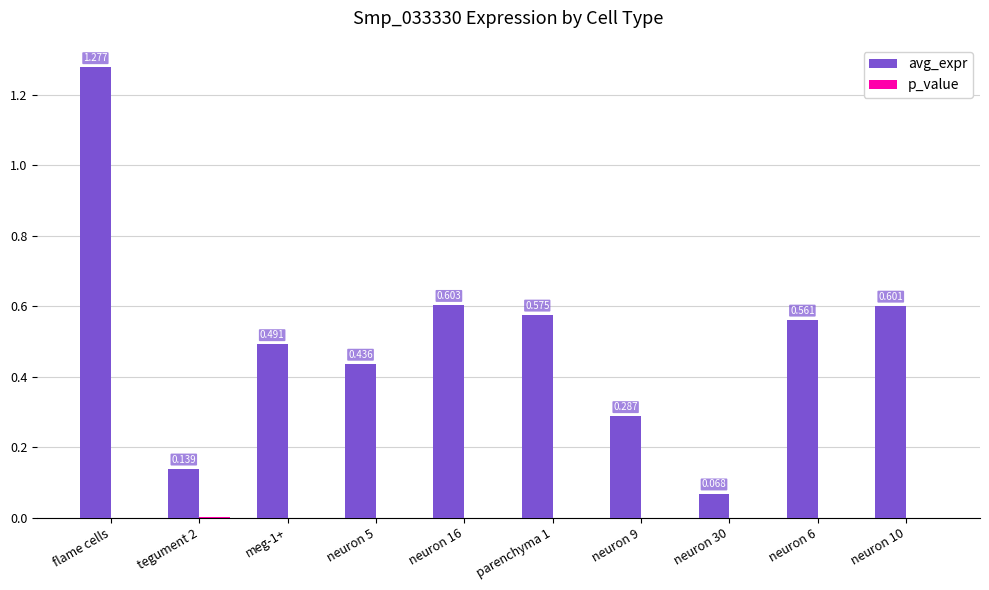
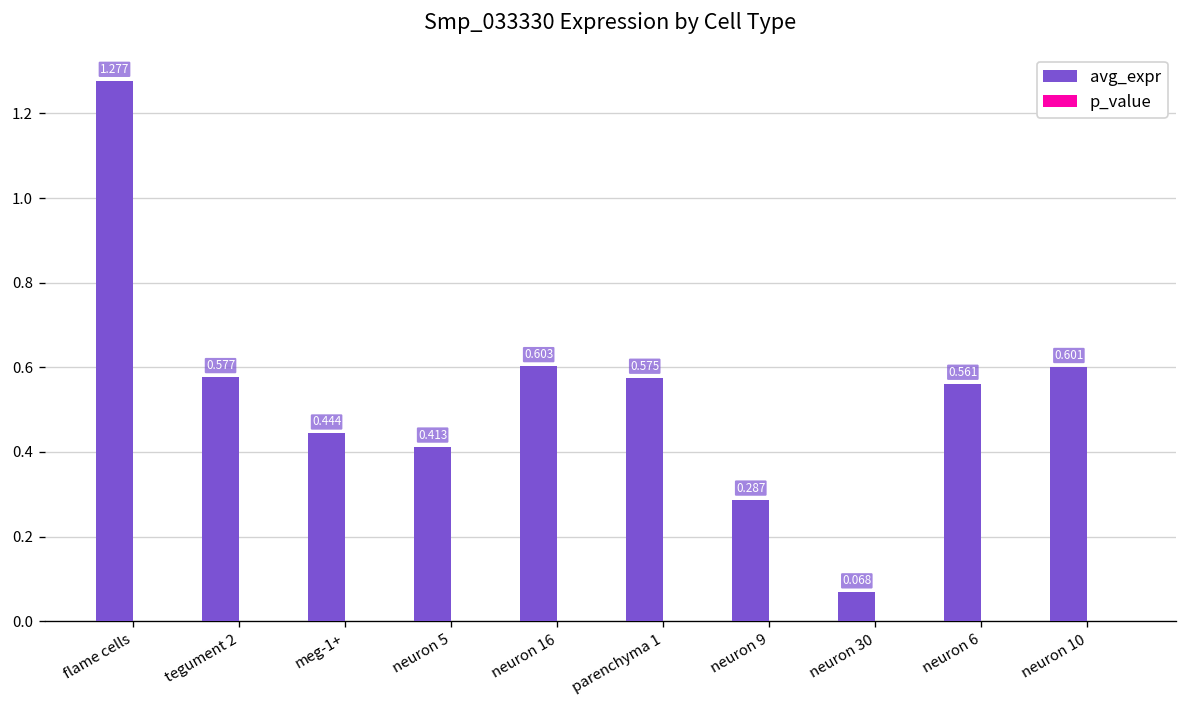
  {
    "avg_expr": {
-     "tegument 2": 0.139,
-     "meg-1+": 0.491,
-     "neuron 5": 0.436
+     "tegument 2": 0.577,
+     "meg-1+": 0.444,
+     "neuron 5": 0.413
    },
    "p_value": {
      "flame cells": 0.00
    }
  }
